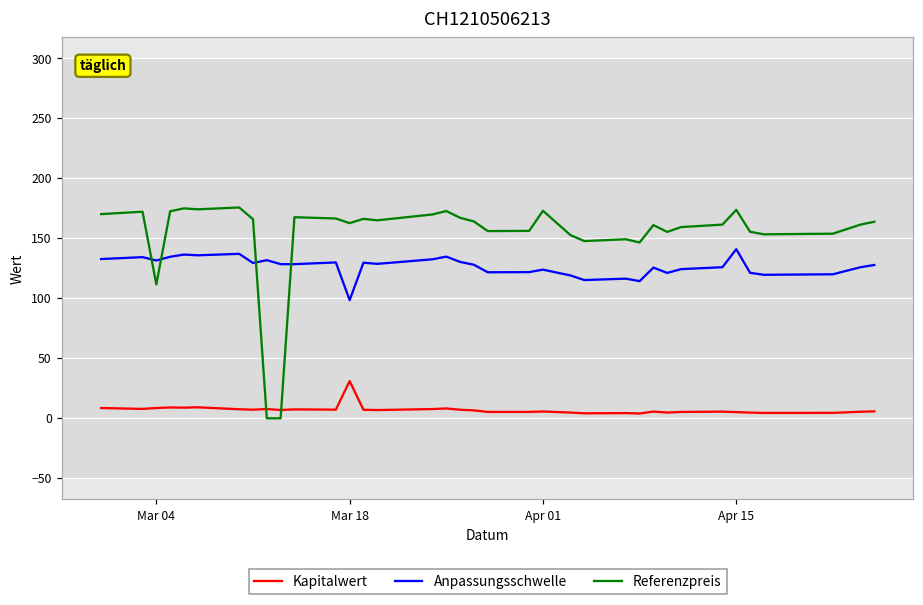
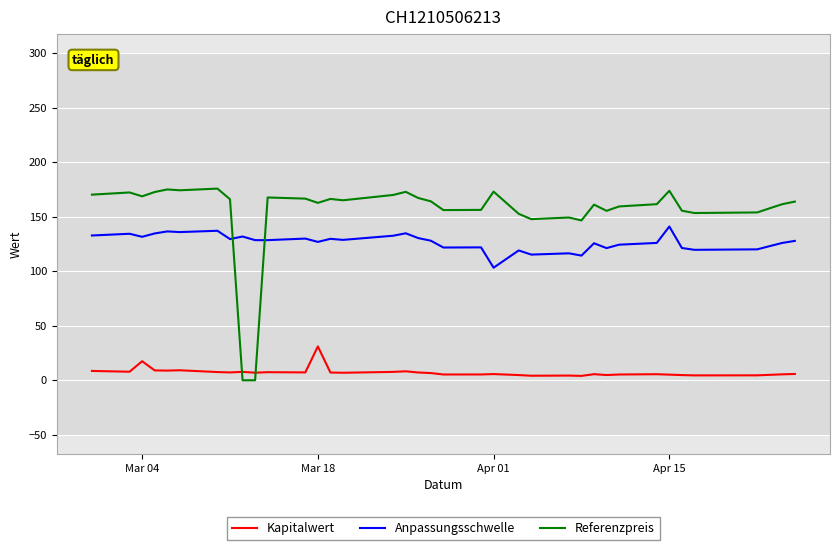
  {
    "Kapitalwert": {
-     "Mar 04": 9,
+     "Mar 04": 17,
      "Mar 18": 31,
      "Apr 01": 6,
      "Apr 15": 5
    },
    "Anpassungsschwelle": {
      "Mar 04": 132,
-     "Mar 18": 99,
-     "Apr 01": 124,
+     "Mar 18": 127,
+     "Apr 01": 103,
      "Apr 15": 141
    },
    "Referenzpreis": {
-     "Mar 04": 112,
+     "Mar 04": 169,
      "Mar 18": 163,
      "Apr 01": 173,
      "Apr 15": 174
    }
  }
